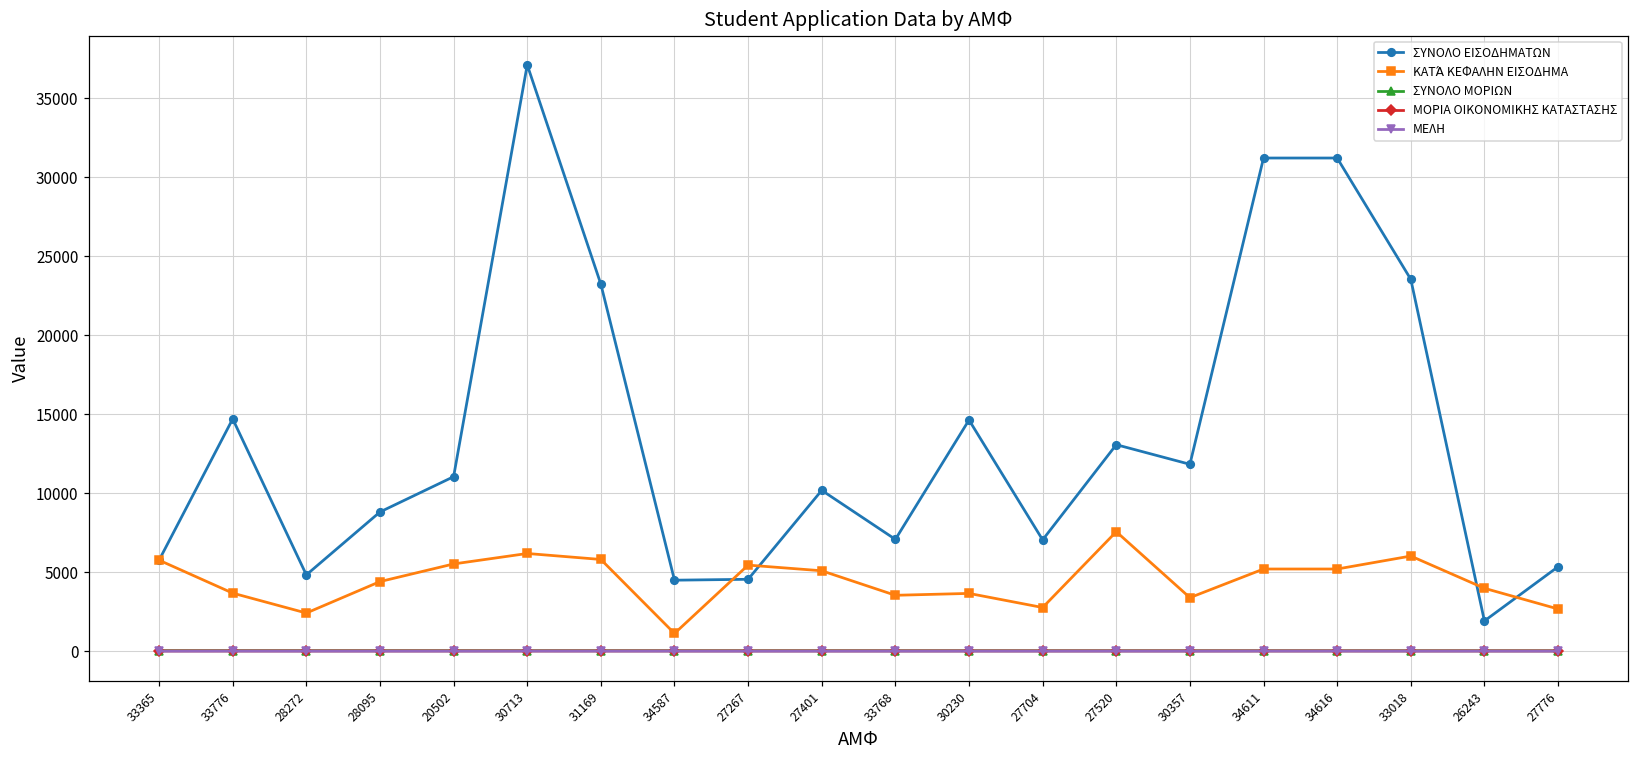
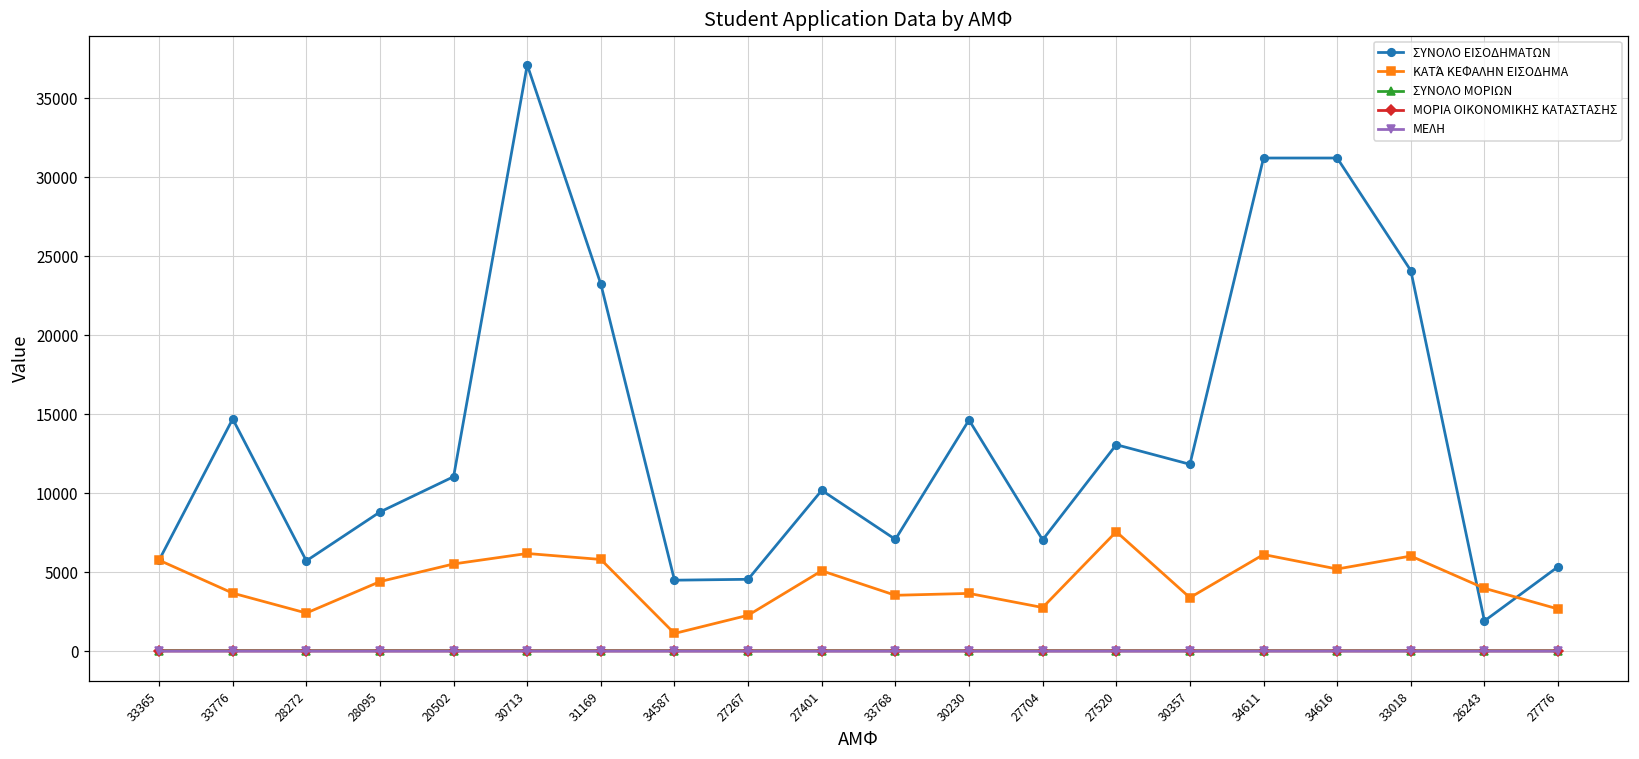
  {
    "ΣΥΝΟΛΟ ΕΙΣΟΔΗΜΑΤΩΝ": {
      "33776": 14700,
-     "28272": 4800,
+     "28272": 5700,
      "28095": 8800,
      "20502": 11000,
      "30713": 37100,
      "31169": 23200,
      "34587": 4500,
      "27267": 4600,
      "27401": 10200,
      "33768": 7100,
      "30230": 14600,
      "27704": 7000,
      "27520": 13100,
      "30357": 11800,
      "34611": 31200,
      "34616": 31200,
-     "33018": 23500,
+     "33018": 24100,
      "26243": 1900,
      "27776": 5300
    },
    "ΚΑΤΆ ΚΕΦΑΛΗΝ ΕΙΣΟΔΗΜΑ": {
      "33776": 3700,
      "28272": 2400,
      "28095": 4400,
      "20502": 5500,
      "30713": 6200,
      "31169": 5800,
      "34587": 1100,
-     "27267": 5400,
+     "27267": 2300,
      "27401": 5100,
      "33768": 3500,
      "30230": 3700,
      "27704": 2800,
      "27520": 7600,
      "30357": 3400,
-     "34611": 5200,
+     "34611": 6100,
      "34616": 5200,
      "33018": 6000,
      "26243": 4000,
      "27776": 2700
    },
    "ΜΕΛΗ": {
      "33365": 0,
      "33776": 0,
      "28272": 0,
      "28095": 0,
      "20502": 0,
      "30713": 0,
      "31169": 0,
      "34587": 0,
      "27267": 0,
      "27401": 0,
      "33768": 0,
      "30230": 0,
      "27704": 0,
      "27520": 0,
      "30357": 0,
      "34611": 0,
      "34616": 0,
      "33018": 0,
      "26243": 0,
      "27776": 0
    }
  }
